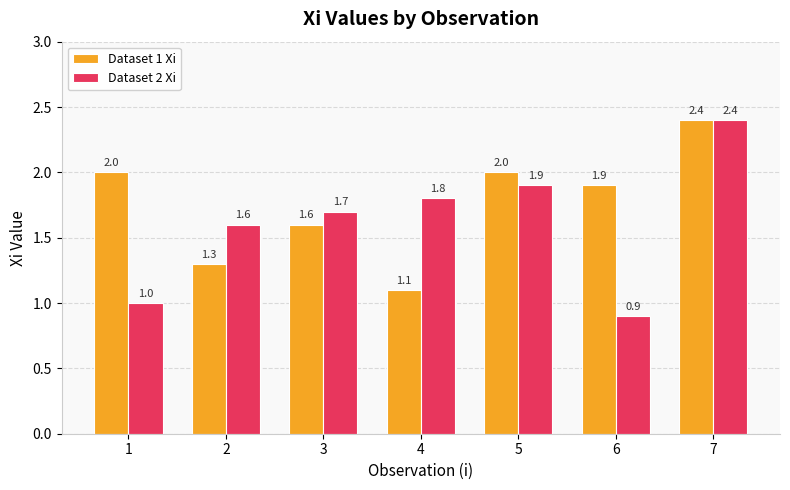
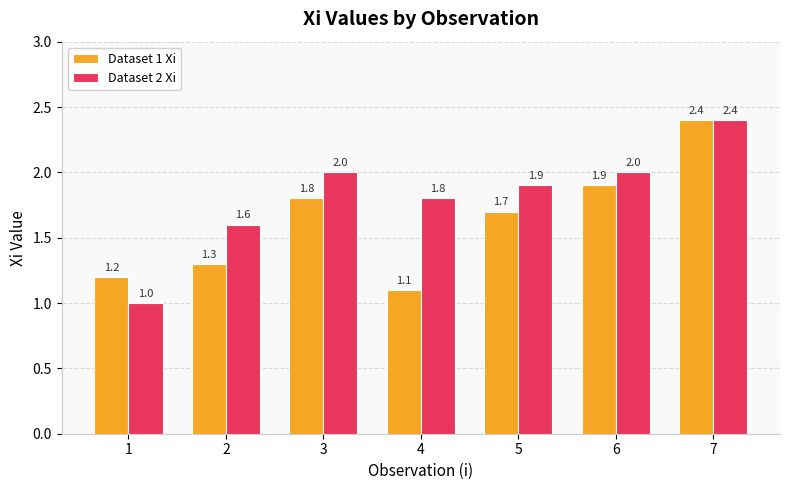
  {
    "Dataset 1 Xi": {
-     "1": 2.0,
+     "1": 1.2,
      "2": 1.3,
-     "3": 1.6,
+     "3": 1.8,
      "4": 1.1,
-     "5": 2.0,
+     "5": 1.7,
      "6": 1.9,
      "7": 2.4
    },
    "Dataset 2 Xi": {
      "1": 1.0,
      "2": 1.6,
-     "3": 1.7,
+     "3": 2.0,
      "4": 1.8,
      "5": 1.9,
-     "6": 0.9,
+     "6": 2.0,
      "7": 2.4
    }
  }
